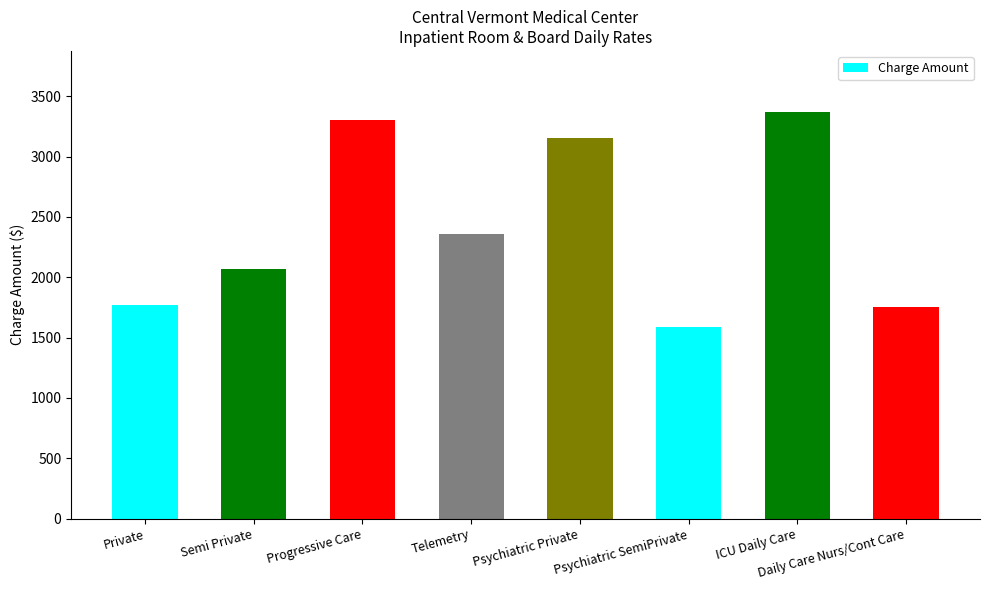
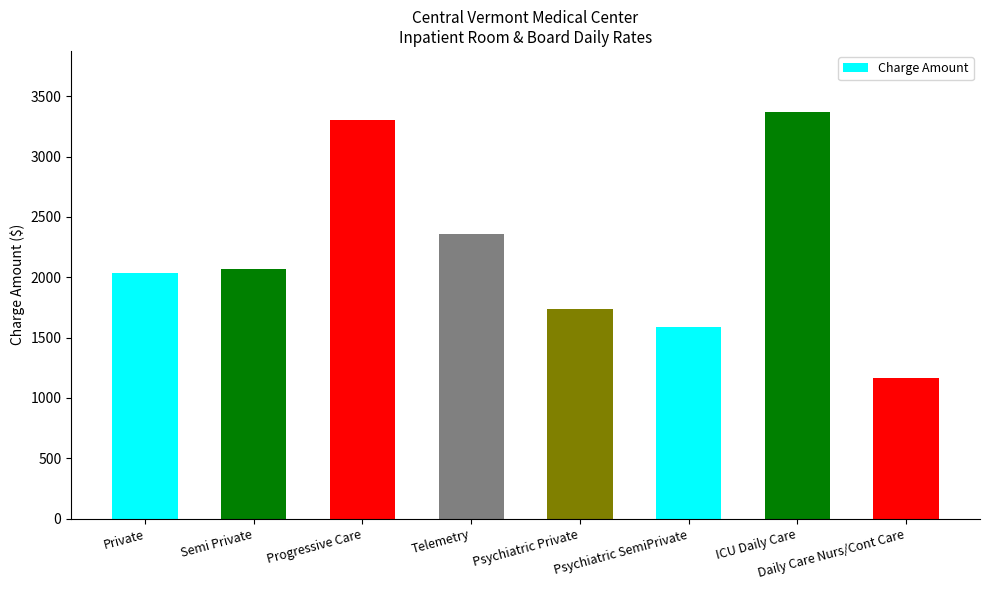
  {
-   "Private": 1770,
+   "Private": 2040,
    "Semi Private": 2070,
    "Progressive Care": 3310,
    "Telemetry": 2360,
-   "Psychiatric Private": 3150,
+   "Psychiatric Private": 1740,
    "Psychiatric SemiPrivate": 1590,
    "ICU Daily Care": 3370,
-   "Daily Care Nurs/Cont Care": 1750
+   "Daily Care Nurs/Cont Care": 1170
  }
